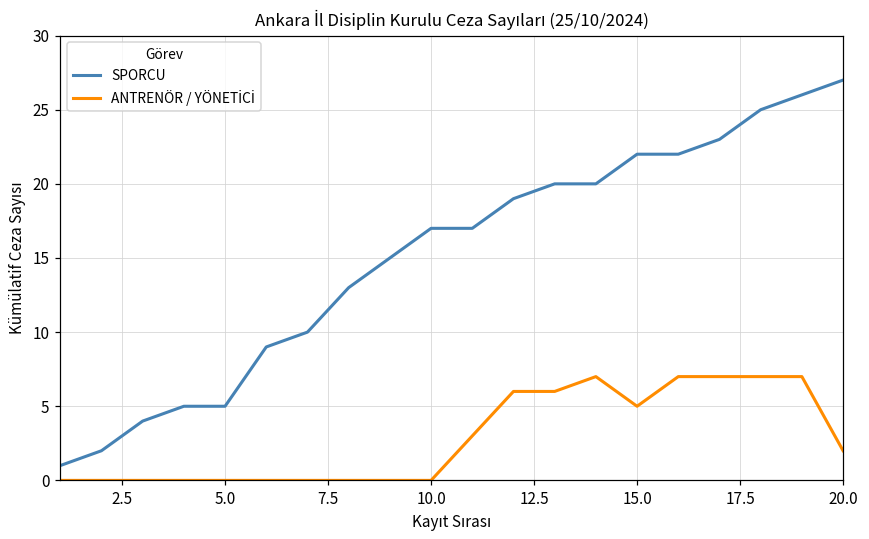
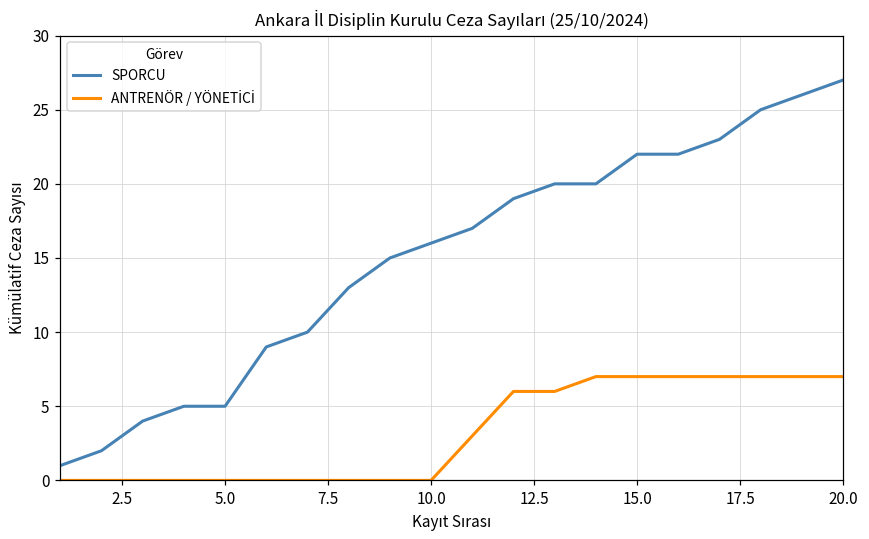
  {
    "SPORCU": {
      "5.0": 5,
-     "10.0": 17,
+     "10.0": 16,
      "15.0": 22,
      "20.0": 27
    },
    "ANTRENÖR / YÖNETİCİ": {
      "5.0": 0,
      "10.0": 0,
-     "15.0": 5,
-     "20.0": 2
+     "15.0": 7,
+     "20.0": 7
    }
  }
